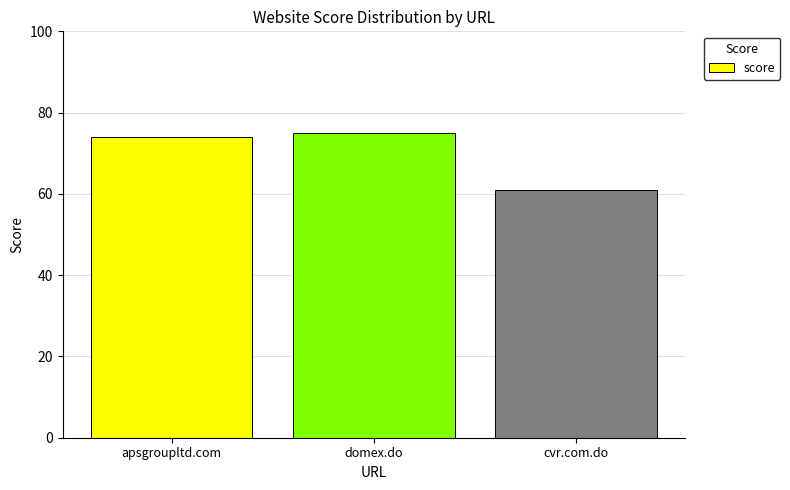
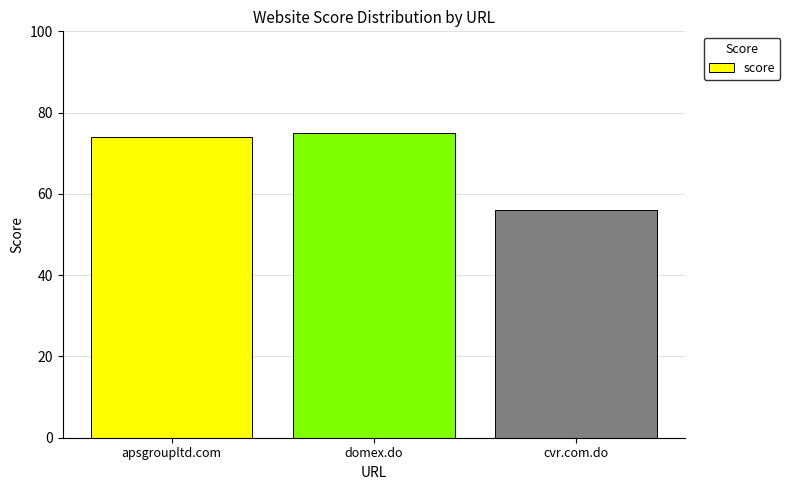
  {
    "apsgroupltd.com": 74,
    "domex.do": 75,
-   "cvr.com.do": 61
+   "cvr.com.do": 56
  }
